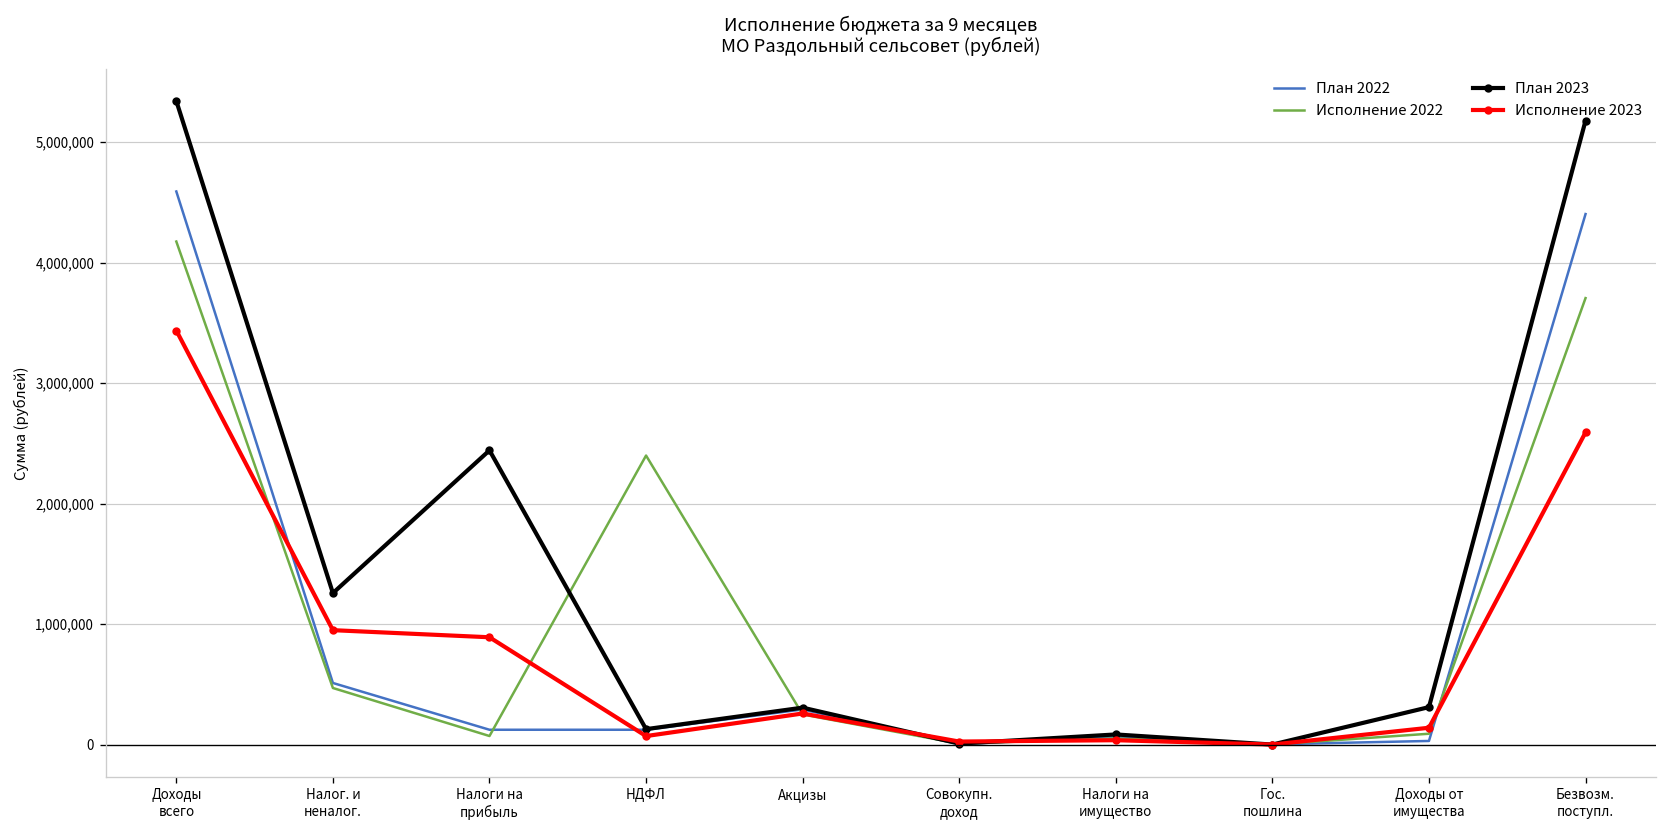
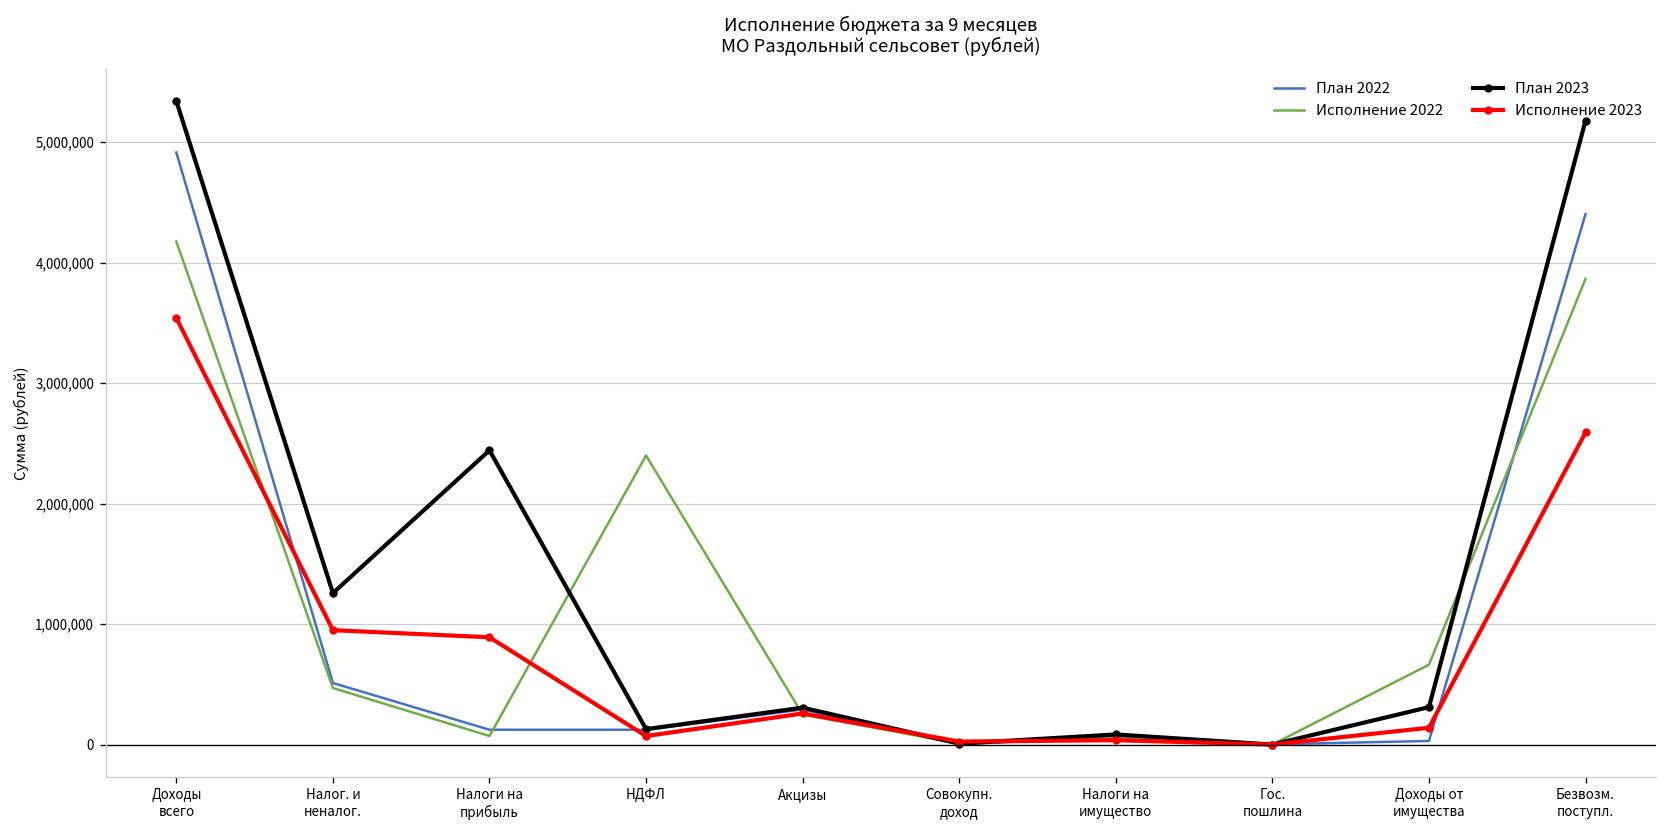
  {
    "План 2022": {
-     "Доходы всего": "4,590,000",
+     "Доходы всего": "4,920,000",
      "Налог. и неналог.": "510,000",
      "Налоги на прибыль": "120,000",
      "Доходы от имущества": "30,000",
      "Безвозм. поступл.": "4,400,000"
    },
    "Исполнение 2022": {
      "Доходы всего": "4,180,000",
      "Налог. и неналог.": "470,000",
      "Налоги на прибыль": "70,000",
      "НДФЛ": "2,400,000",
-     "Доходы от имущества": "90,000",
-     "Безвозм. поступл.": "3,710,000"
+     "Доходы от имущества": "660,000",
+     "Безвозм. поступл.": "3,870,000"
    },
    "План 2023": {
      "Доходы всего": "5,340,000",
      "Налог. и неналог.": "1,260,000",
      "Налоги на прибыль": "2,440,000",
      "Доходы от имущества": "310,000",
      "Безвозм. поступл.": "5,180,000"
    },
    "Исполнение 2023": {
-     "Доходы всего": "3,440,000",
+     "Доходы всего": "3,540,000",
      "Налог. и неналог.": "950,000",
      "Налоги на прибыль": "890,000",
      "НДФЛ": "70,000",
      "Доходы от имущества": "140,000",
      "Безвозм. поступл.": "2,590,000"
    }
  }
